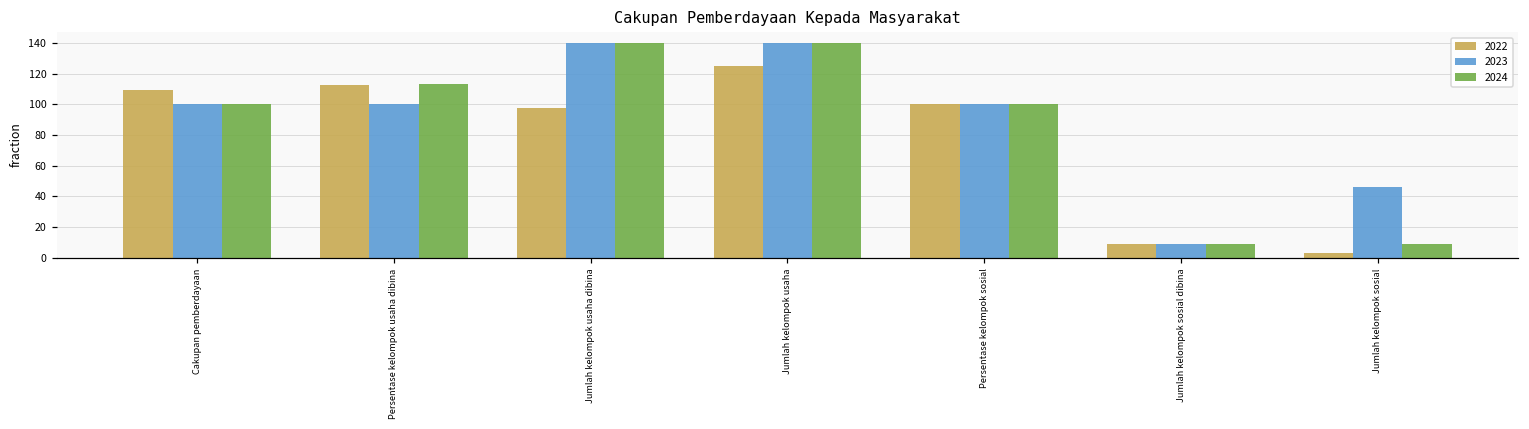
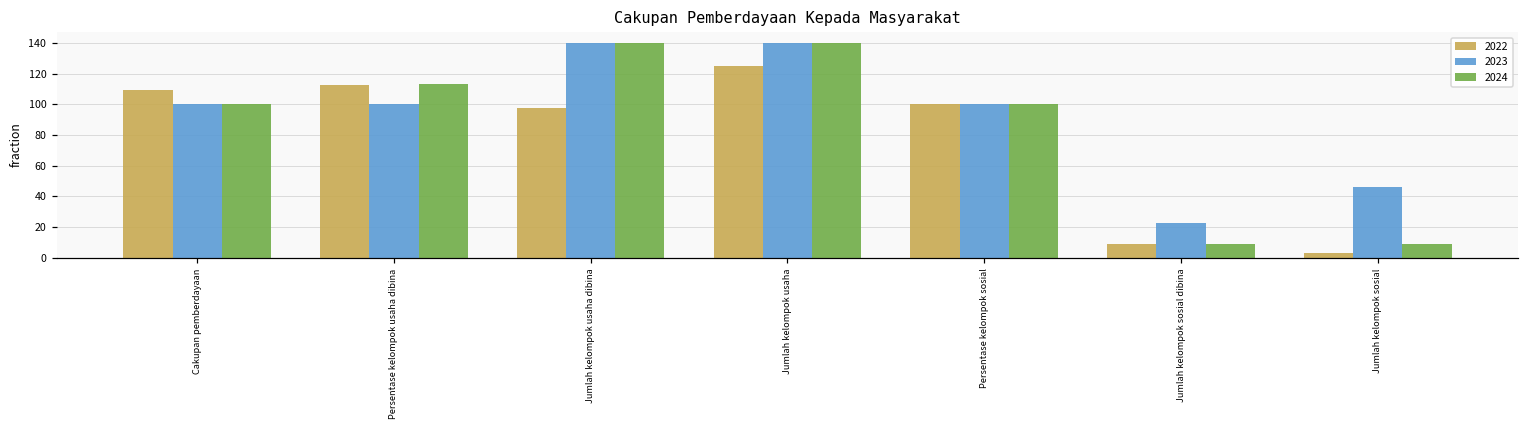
  {
    "2022": {
      "Cakupan pemberdayaan": 109,
      "Persentase kelompok usaha dibina": 113,
      "Jumlah kelompok usaha dibina": 98,
      "Jumlah kelompok usaha": 125,
      "Persentase kelompok sosial": 100,
      "Jumlah kelompok sosial dibina": 9,
      "Jumlah kelompok sosial": 3
    },
    "2023": {
      "Cakupan pemberdayaan": 100,
      "Persentase kelompok usaha dibina": 100,
      "Jumlah kelompok usaha dibina": 140,
      "Jumlah kelompok usaha": 140,
      "Persentase kelompok sosial": 100,
-     "Jumlah kelompok sosial dibina": 9,
+     "Jumlah kelompok sosial dibina": 23,
      "Jumlah kelompok sosial": 46
    },
    "2024": {
      "Cakupan pemberdayaan": 100,
      "Persentase kelompok usaha dibina": 113,
      "Jumlah kelompok usaha dibina": 140,
      "Jumlah kelompok usaha": 140,
      "Persentase kelompok sosial": 100,
      "Jumlah kelompok sosial dibina": 9,
      "Jumlah kelompok sosial": 9
    }
  }
